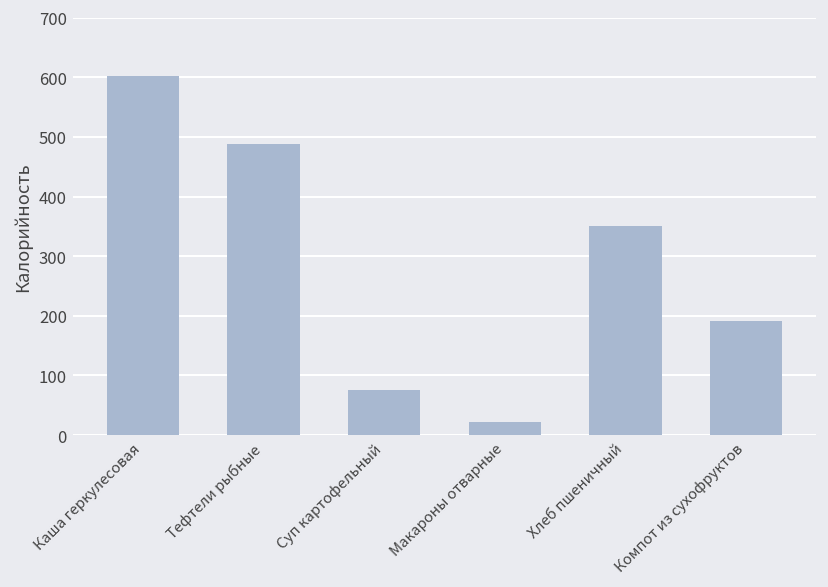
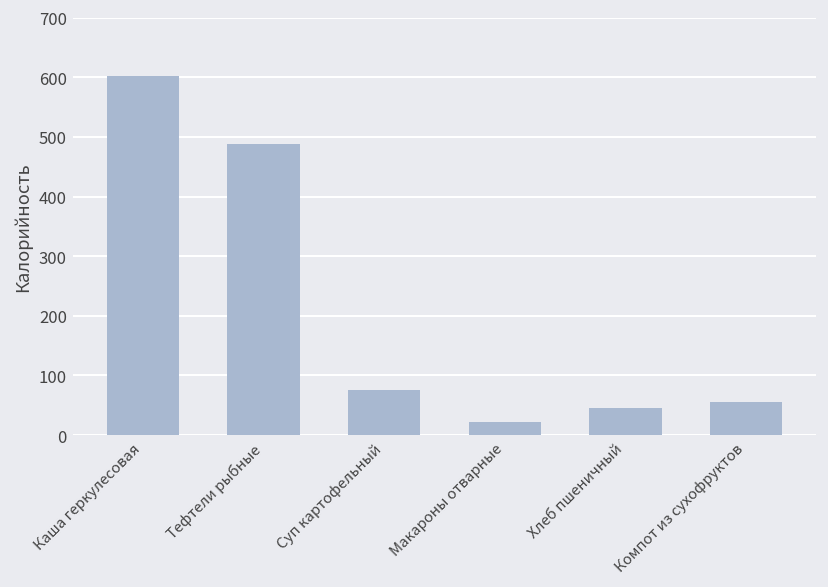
  {
    "Каша геркулесовая": 600,
    "Тефтели рыбные": 490,
    "Суп картофельный": 80,
    "Макароны отварные": 20,
-   "Хлеб пшеничный": 350,
-   "Компот из сухофруктов": 190
+   "Хлеб пшеничный": 40,
+   "Компот из сухофруктов": 60
  }
